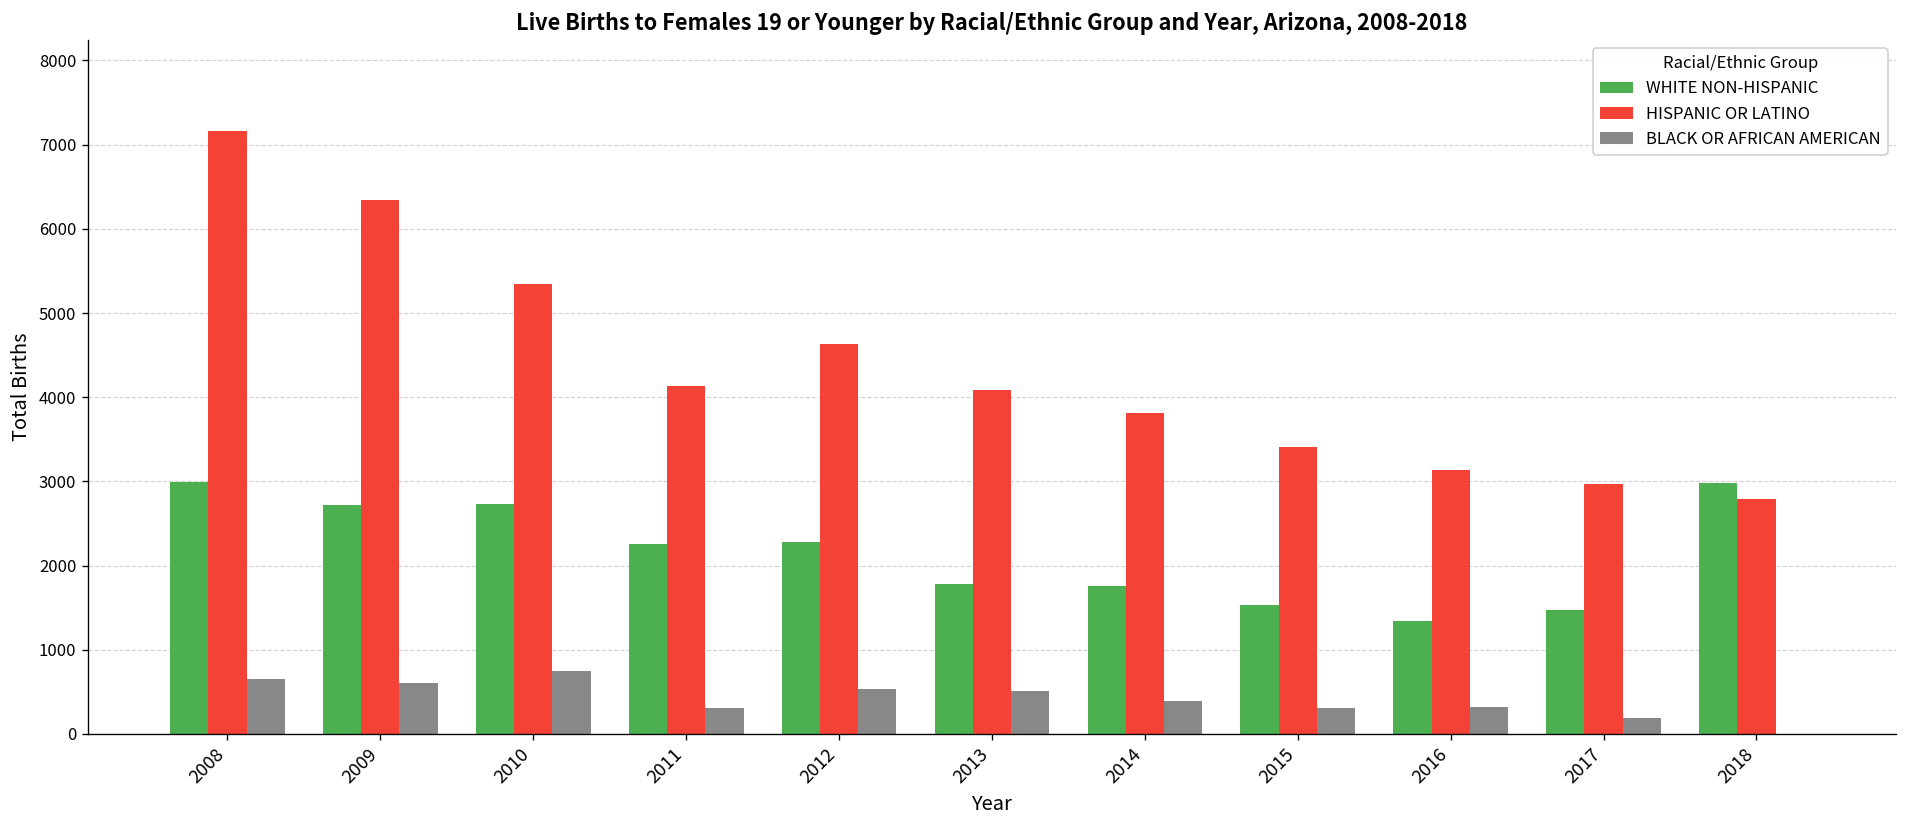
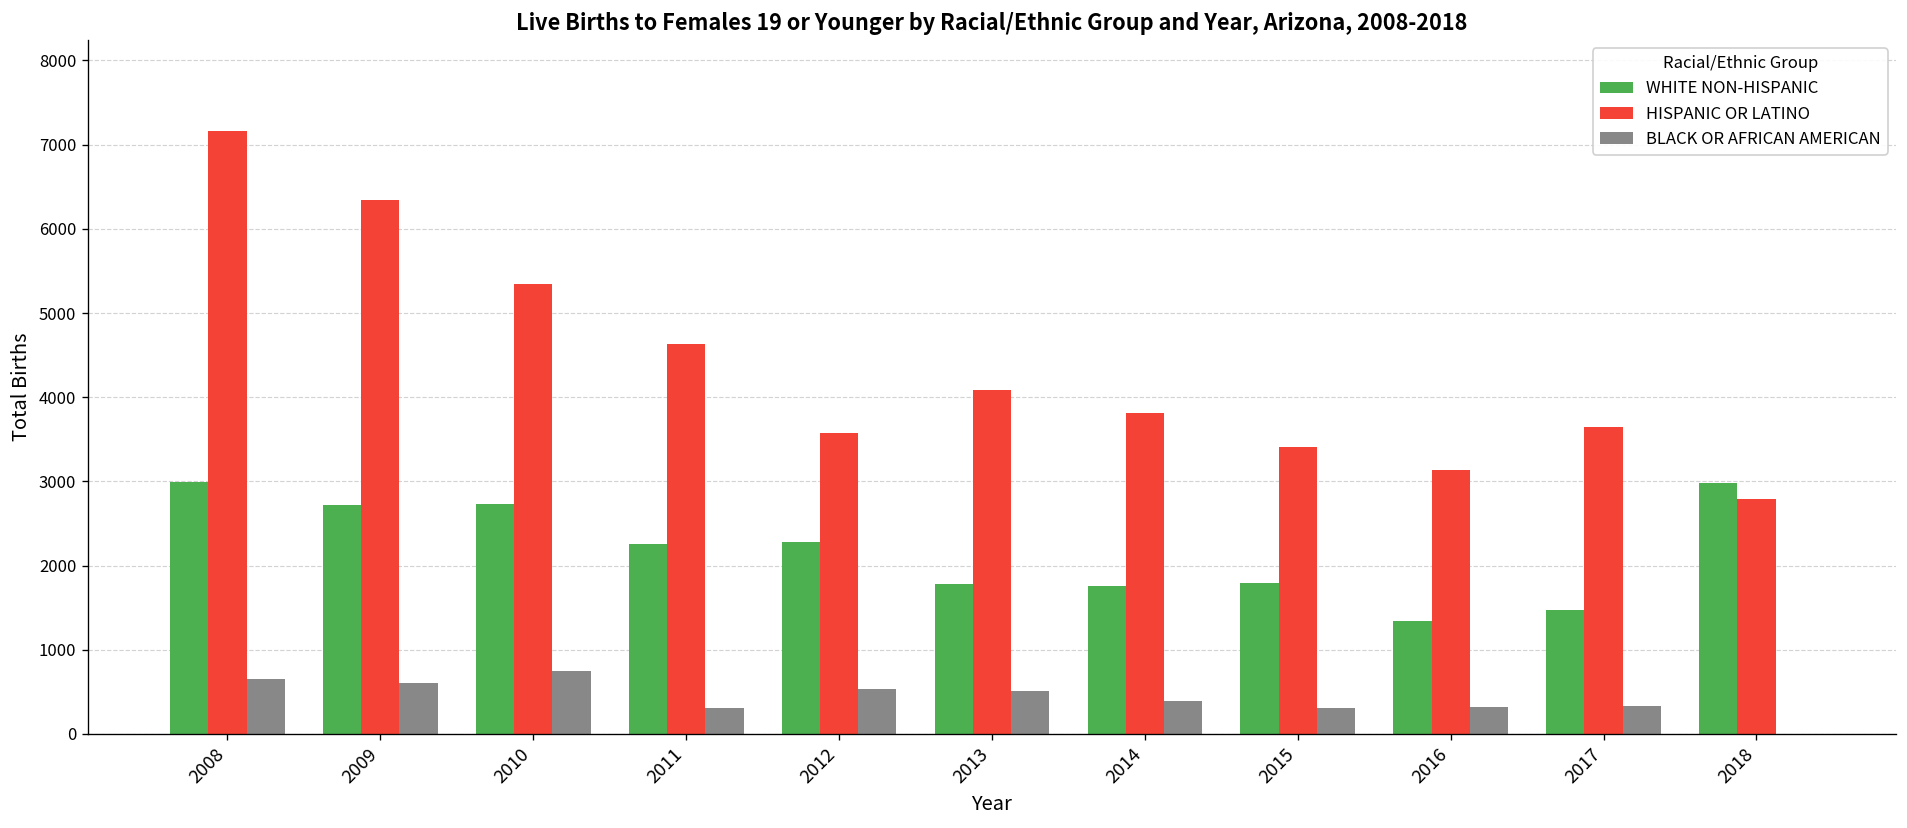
  {
    "WHITE NON-HISPANIC": {
      "2008": 3000,
      "2009": 2700,
      "2010": 2700,
      "2011": 2300,
      "2012": 2300,
      "2013": 1800,
      "2014": 1800,
-     "2015": 1500,
+     "2015": 1800,
      "2016": 1300,
      "2017": 1500,
      "2018": 3000
    },
    "HISPANIC OR LATINO": {
      "2008": 7200,
      "2009": 6300,
      "2010": 5300,
-     "2011": 4100,
-     "2012": 4600,
+     "2011": 4600,
+     "2012": 3600,
      "2013": 4100,
      "2014": 3800,
      "2015": 3400,
      "2016": 3100,
-     "2017": 3000,
+     "2017": 3600,
      "2018": 2800
    },
    "BLACK OR AFRICAN AMERICAN": {
      "2008": 700,
      "2009": 600,
      "2010": 700,
      "2011": 300,
      "2012": 500,
      "2013": 500,
      "2014": 400,
      "2015": 300,
      "2016": 300,
-     "2017": 200,
+     "2017": 300,
      "2018": 0
    }
  }
